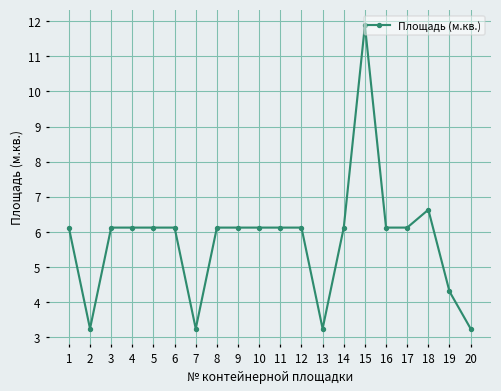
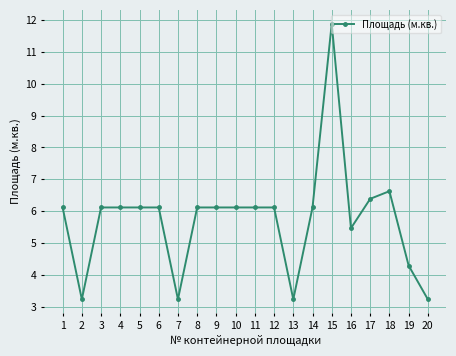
  {
    "1": 6.1,
    "2": 3.2,
    "3": 6.1,
    "4": 6.1,
    "5": 6.1,
    "6": 6.1,
    "7": 3.2,
    "8": 6.1,
    "9": 6.1,
    "10": 6.1,
    "11": 6.1,
    "12": 6.1,
    "13": 3.2,
    "14": 6.1,
-   "16": 6.1,
-   "17": 6.1,
+   "16": 5.5,
+   "17": 6.4,
    "18": 6.6,
    "19": 4.3,
    "20": 3.2
  }
